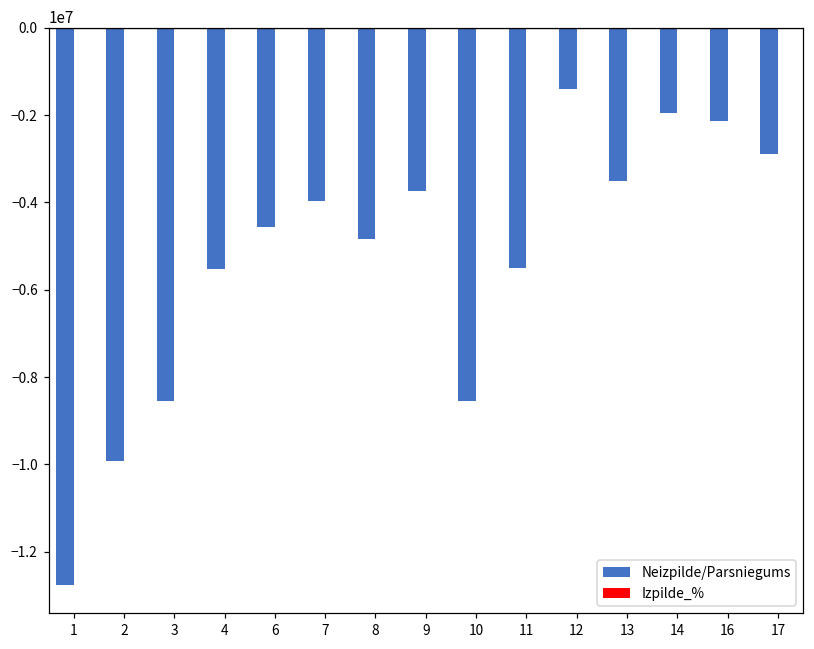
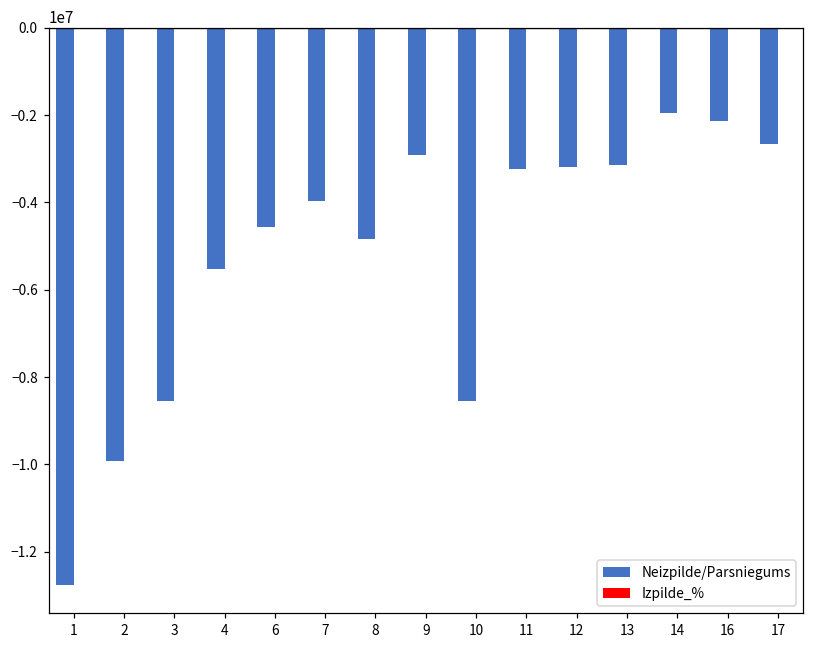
  {
    "Neizpilde/Parsniegums": {
      "1": -12800000,
      "2": -9900000,
      "3": -8500000,
      "4": -5500000,
      "6": -4600000,
      "7": -4000000,
      "8": -4800000,
-     "9": -3700000,
+     "9": -2900000,
      "10": -8600000,
-     "11": -5500000,
-     "12": -1400000,
-     "13": -3500000,
+     "11": -3200000,
+     "12": -3200000,
+     "13": -3100000,
      "14": -2000000,
      "16": -2100000,
-     "17": -2900000
+     "17": -2700000
    },
    "Izpilde_%": {
      "17": 0
    }
  }
